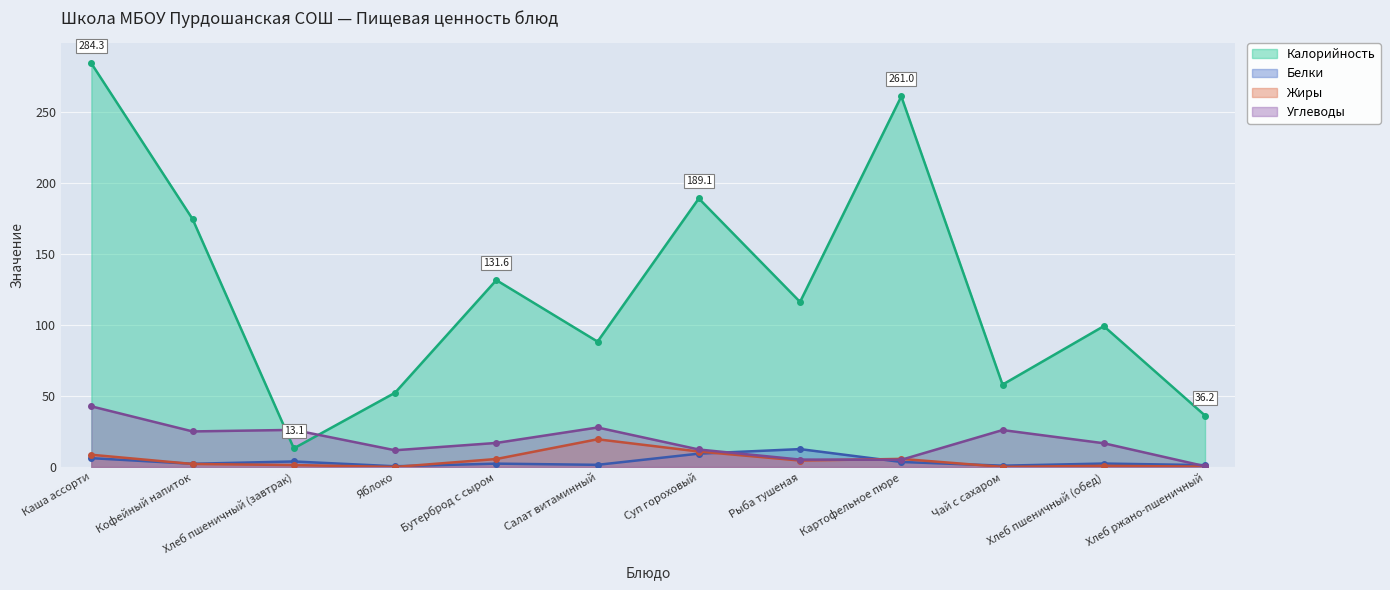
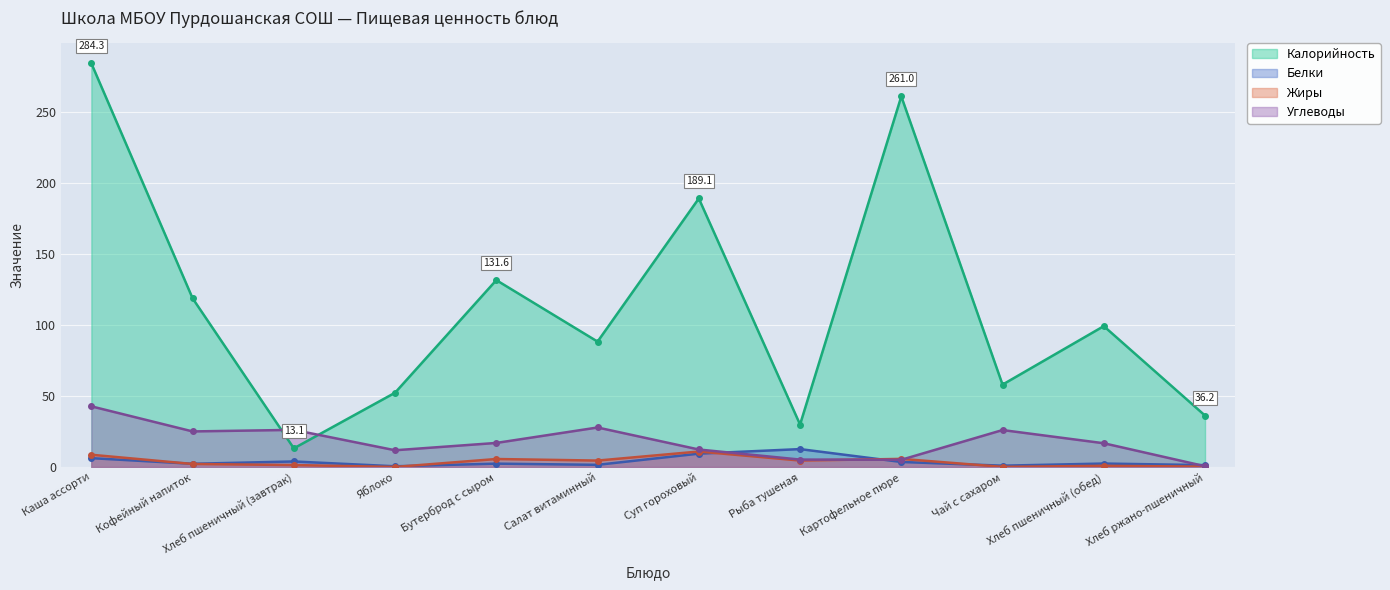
  {
    "Калорийность": {
-     "Кофейный напиток": 175,
+     "Кофейный напиток": 119,
      "Яблоко": 52,
      "Салат витаминный": 88,
-     "Рыба тушеная": 116,
+     "Рыба тушеная": 30,
      "Чай с сахаром": 58,
      "Хлеб пшеничный (обед)": 99
    },
    "Жиры": {
      "Каша ассорти": 9,
      "Хлеб пшеничный (завтрак)": 1,
      "Бутерброд с сыром": 6,
-     "Салат витаминный": 20
+     "Салат витаминный": 5
    }
  }
